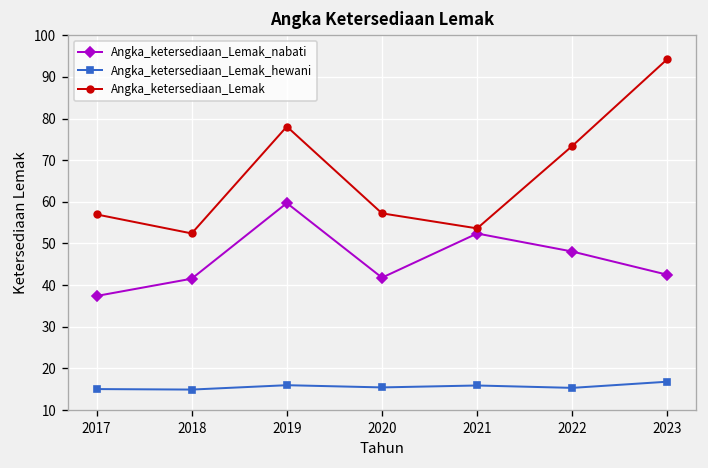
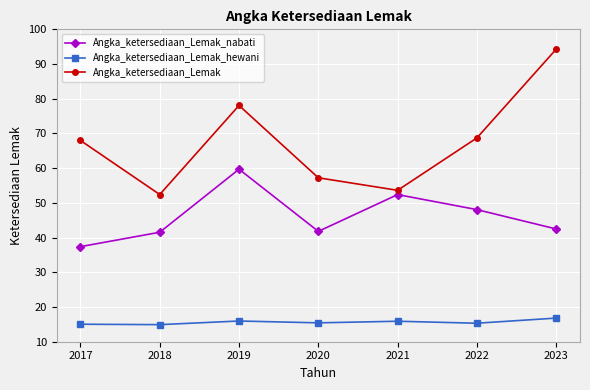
  {
    "Angka_ketersediaan_Lemak_nabati": {
      "2017": 37,
      "2018": 42,
      "2019": 60,
      "2020": 42,
      "2021": 52,
      "2022": 48,
      "2023": 42
    },
    "Angka_ketersediaan_Lemak_hewani": {
      "2017": 15,
      "2018": 15,
      "2019": 16,
      "2020": 15,
      "2021": 16,
      "2022": 15,
      "2023": 17
    },
    "Angka_ketersediaan_Lemak": {
-     "2017": 57,
+     "2017": 68,
      "2018": 52,
      "2019": 78,
      "2020": 57,
      "2021": 54,
-     "2022": 73,
+     "2022": 69,
      "2023": 94
    }
  }
